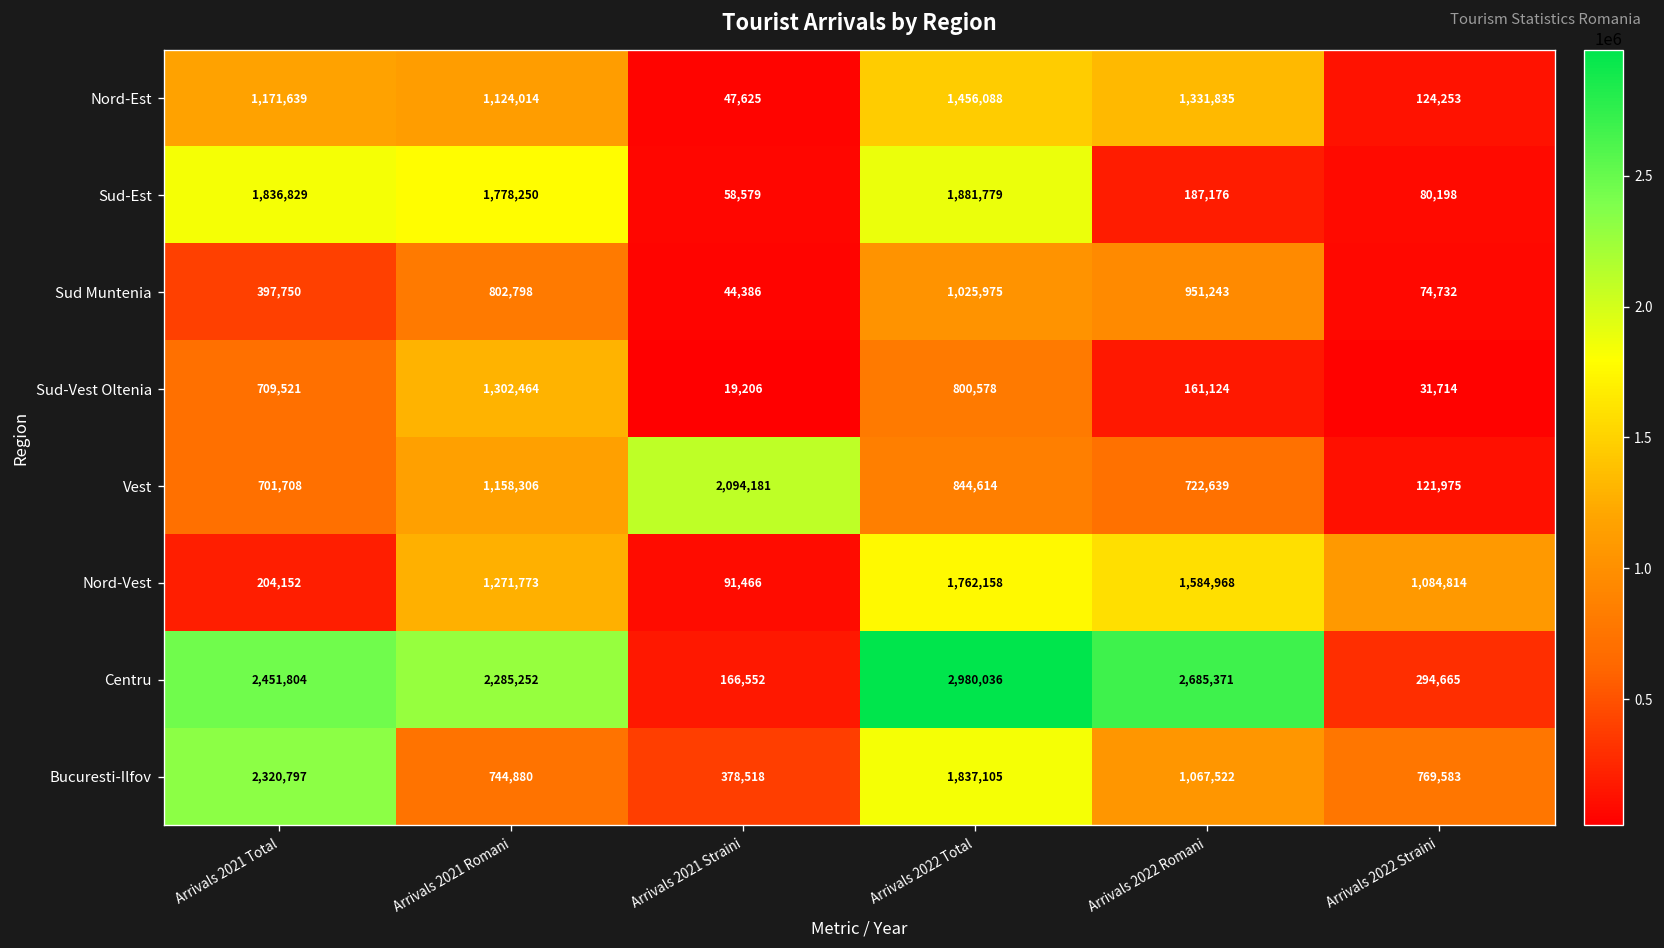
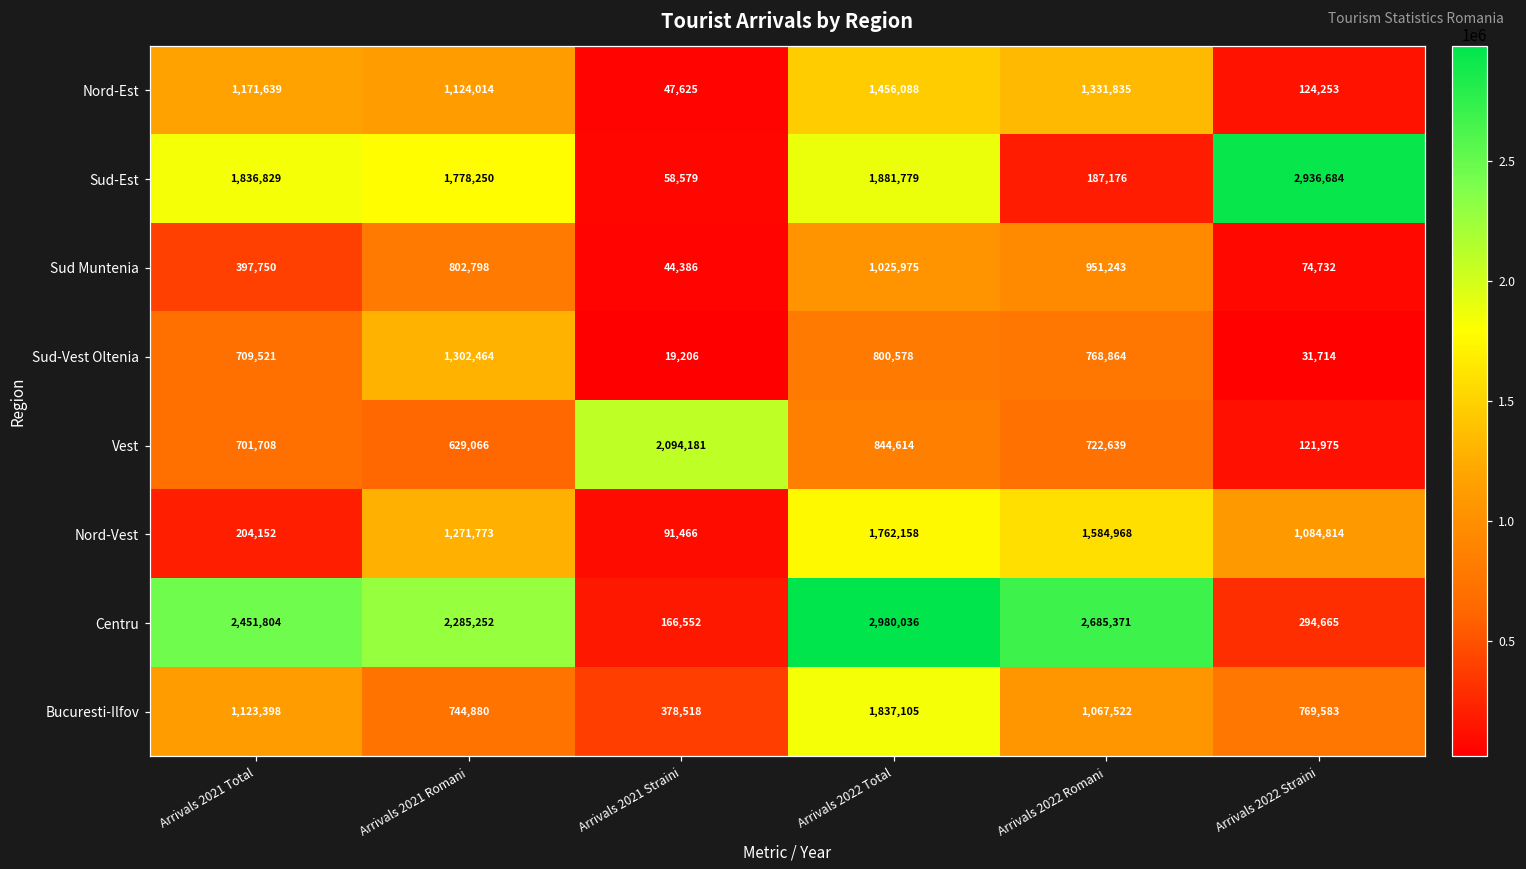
  {
    "Nord-Est": {
      "Arrivals 2021 Total": "1,171,639",
      "Arrivals 2021 Romani": "1,124,014",
      "Arrivals 2021 Straini": "47,625",
      "Arrivals 2022 Total": "1,456,088",
      "Arrivals 2022 Romani": "1,331,835",
      "Arrivals 2022 Straini": "124,253"
    },
    "Sud-Est": {
      "Arrivals 2021 Total": "1,836,829",
      "Arrivals 2021 Romani": "1,778,250",
      "Arrivals 2021 Straini": "58,579",
      "Arrivals 2022 Total": "1,881,779",
      "Arrivals 2022 Romani": "187,176",
-     "Arrivals 2022 Straini": "80,198"
+     "Arrivals 2022 Straini": "2,936,684"
    },
    "Sud Muntenia": {
      "Arrivals 2021 Total": "397,750",
      "Arrivals 2021 Romani": "802,798",
      "Arrivals 2021 Straini": "44,386",
      "Arrivals 2022 Total": "1,025,975",
      "Arrivals 2022 Romani": "951,243",
      "Arrivals 2022 Straini": "74,732"
    },
    "Sud-Vest Oltenia": {
      "Arrivals 2021 Total": "709,521",
      "Arrivals 2021 Romani": "1,302,464",
      "Arrivals 2021 Straini": "19,206",
      "Arrivals 2022 Total": "800,578",
-     "Arrivals 2022 Romani": "161,124",
+     "Arrivals 2022 Romani": "768,864",
      "Arrivals 2022 Straini": "31,714"
    },
    "Vest": {
      "Arrivals 2021 Total": "701,708",
-     "Arrivals 2021 Romani": "1,158,306",
+     "Arrivals 2021 Romani": "629,066",
      "Arrivals 2021 Straini": "2,094,181",
      "Arrivals 2022 Total": "844,614",
      "Arrivals 2022 Romani": "722,639",
      "Arrivals 2022 Straini": "121,975"
    },
    "Nord-Vest": {
      "Arrivals 2021 Total": "204,152",
      "Arrivals 2021 Romani": "1,271,773",
      "Arrivals 2021 Straini": "91,466",
      "Arrivals 2022 Total": "1,762,158",
      "Arrivals 2022 Romani": "1,584,968",
      "Arrivals 2022 Straini": "1,084,814"
    },
    "Centru": {
      "Arrivals 2021 Total": "2,451,804",
      "Arrivals 2021 Romani": "2,285,252",
      "Arrivals 2021 Straini": "166,552",
      "Arrivals 2022 Total": "2,980,036",
      "Arrivals 2022 Romani": "2,685,371",
      "Arrivals 2022 Straini": "294,665"
    },
    "Bucuresti-Ilfov": {
-     "Arrivals 2021 Total": "2,320,797",
+     "Arrivals 2021 Total": "1,123,398",
      "Arrivals 2021 Romani": "744,880",
      "Arrivals 2021 Straini": "378,518",
      "Arrivals 2022 Total": "1,837,105",
      "Arrivals 2022 Romani": "1,067,522",
      "Arrivals 2022 Straini": "769,583"
    }
  }
